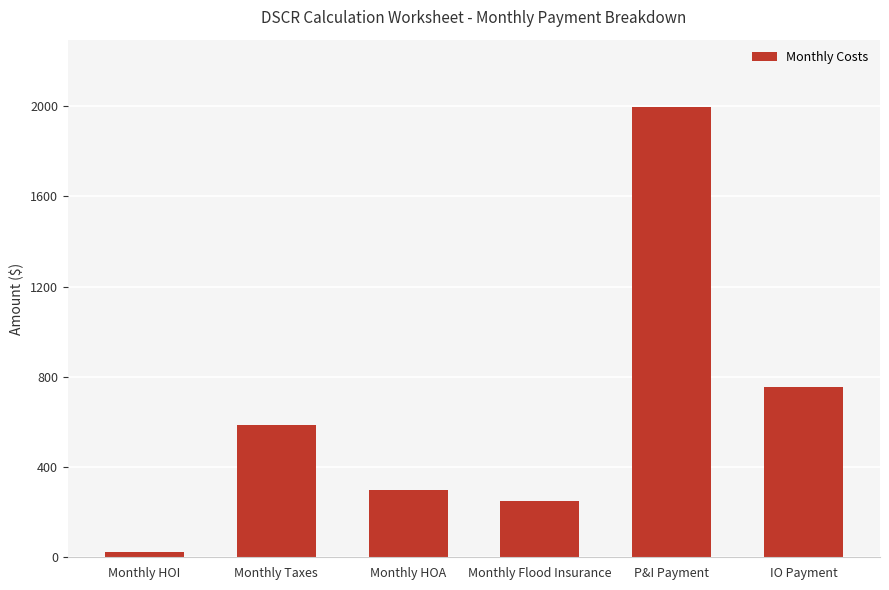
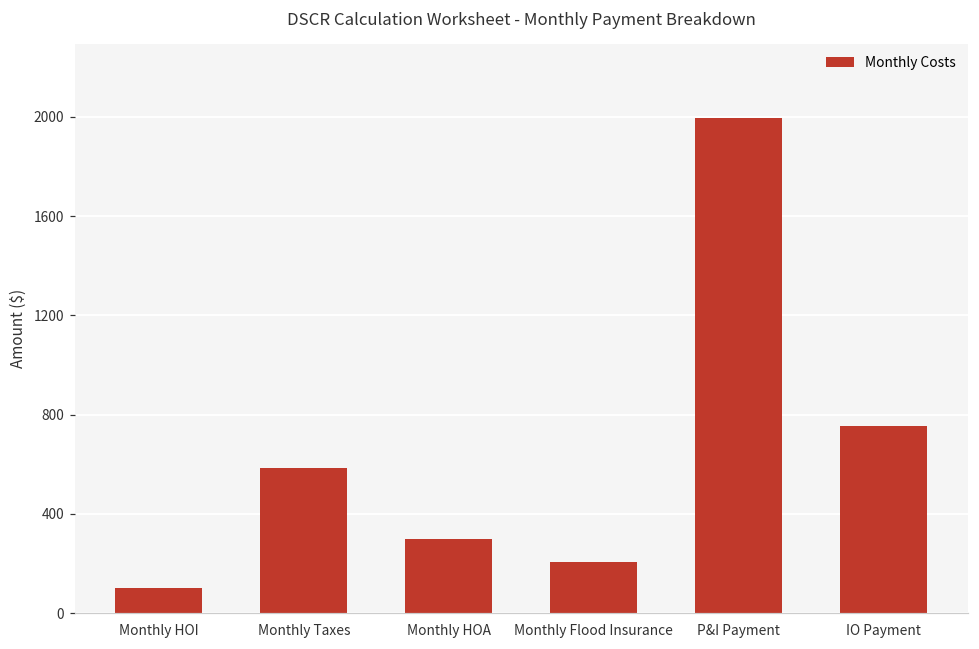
  {
-   "Monthly HOI": 30,
+   "Monthly HOI": 100,
    "Monthly Taxes": 590,
    "Monthly HOA": 300,
-   "Monthly Flood Insurance": 250,
+   "Monthly Flood Insurance": 200,
    "P&I Payment": 2000,
    "IO Payment": 760
  }
